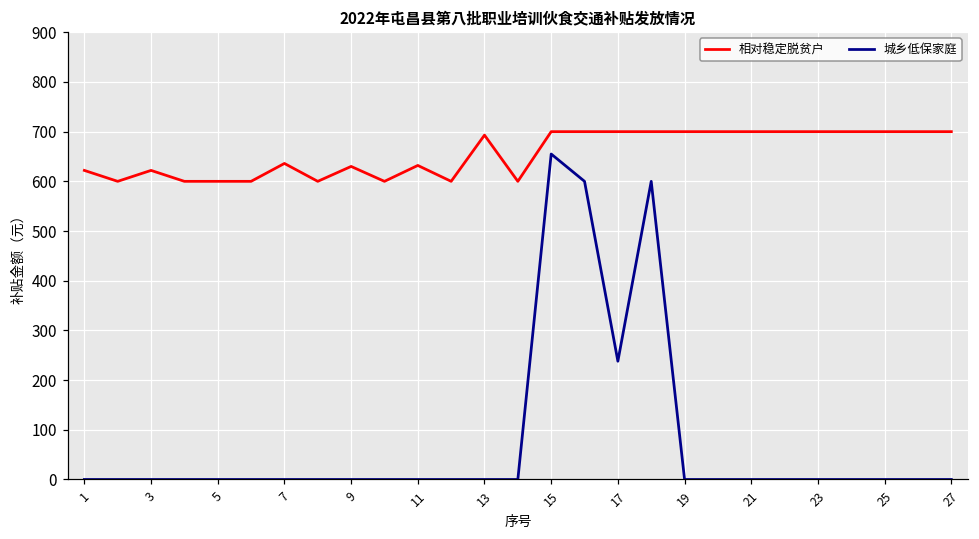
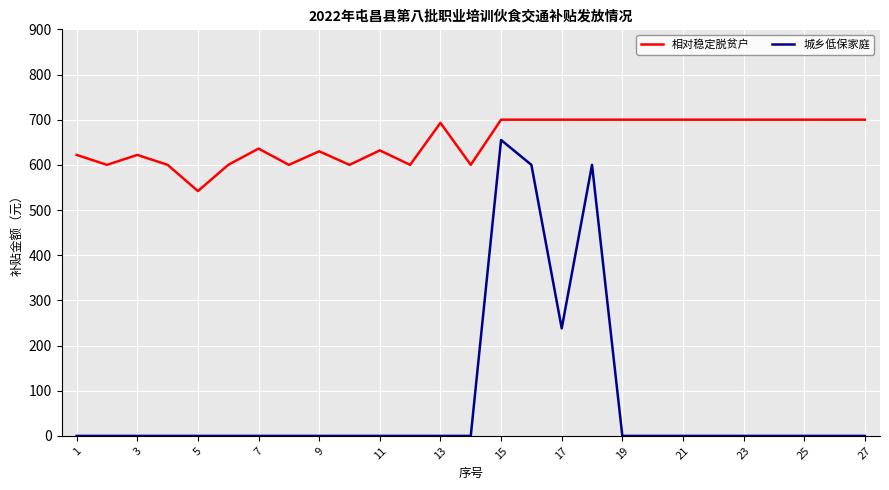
  {
    "相对稳定脱贫户": {
      "1": 620,
      "3": 620,
-     "5": 600,
+     "5": 540,
      "7": 640,
      "9": 630,
      "11": 630,
      "13": 690,
      "15": 700,
      "17": 700,
      "19": 700,
      "21": 700,
      "23": 700,
      "25": 700,
      "27": 700
    },
    "城乡低保家庭": {
      "1": 0,
      "3": 0,
      "5": 0,
      "7": 0,
      "9": 0,
      "11": 0,
      "13": 0,
      "15": 660,
      "17": 240,
      "19": 0,
      "21": 0,
      "23": 0,
      "25": 0,
      "27": 0
    }
  }
